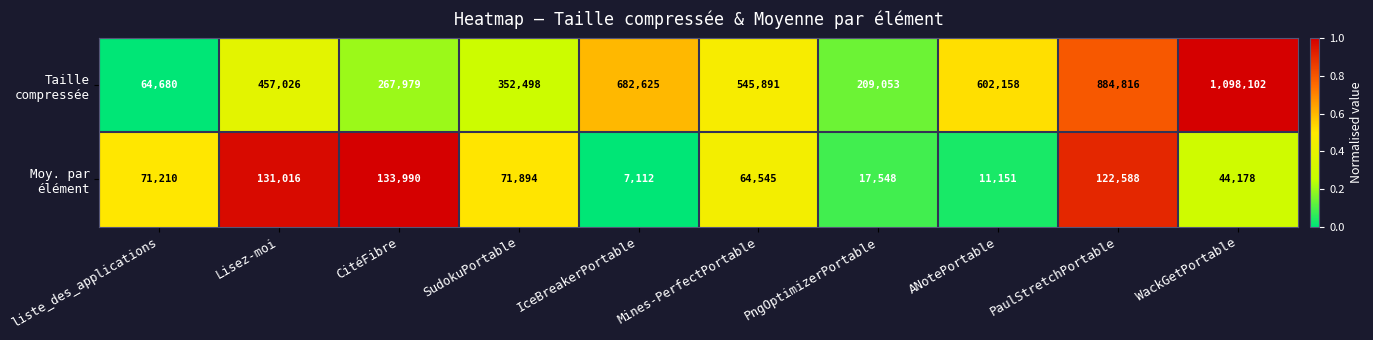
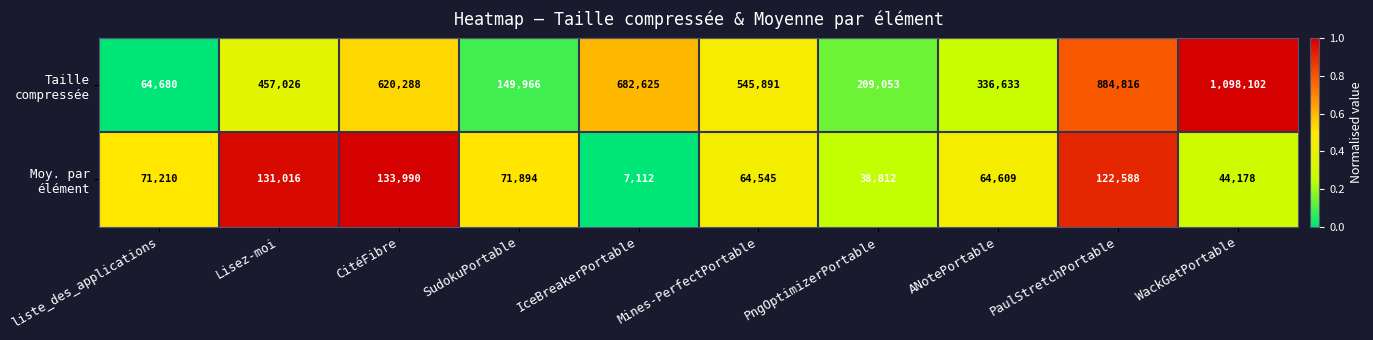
  {
    "Taille compressée": {
      "liste_des_applications": "64,680",
      "Lisez-moi": "457,026",
-     "CitéFibre": "267,979",
-     "SudokuPortable": "352,498",
+     "CitéFibre": "620,288",
+     "SudokuPortable": "149,966",
      "IceBreakerPortable": "682,625",
      "Mines-PerfectPortable": "545,891",
      "PngOptimizerPortable": "209,053",
-     "ANotePortable": "602,158",
+     "ANotePortable": "336,633",
      "PaulStretchPortable": "884,816",
      "WackGetPortable": "1,098,102"
    },
    "Moy. par élément": {
      "liste_des_applications": "71,210",
      "Lisez-moi": "131,016",
      "CitéFibre": "133,990",
      "SudokuPortable": "71,894",
      "IceBreakerPortable": "7,112",
      "Mines-PerfectPortable": "64,545",
-     "PngOptimizerPortable": "17,548",
-     "ANotePortable": "11,151",
+     "PngOptimizerPortable": "38,812",
+     "ANotePortable": "64,609",
      "PaulStretchPortable": "122,588",
      "WackGetPortable": "44,178"
    }
  }
